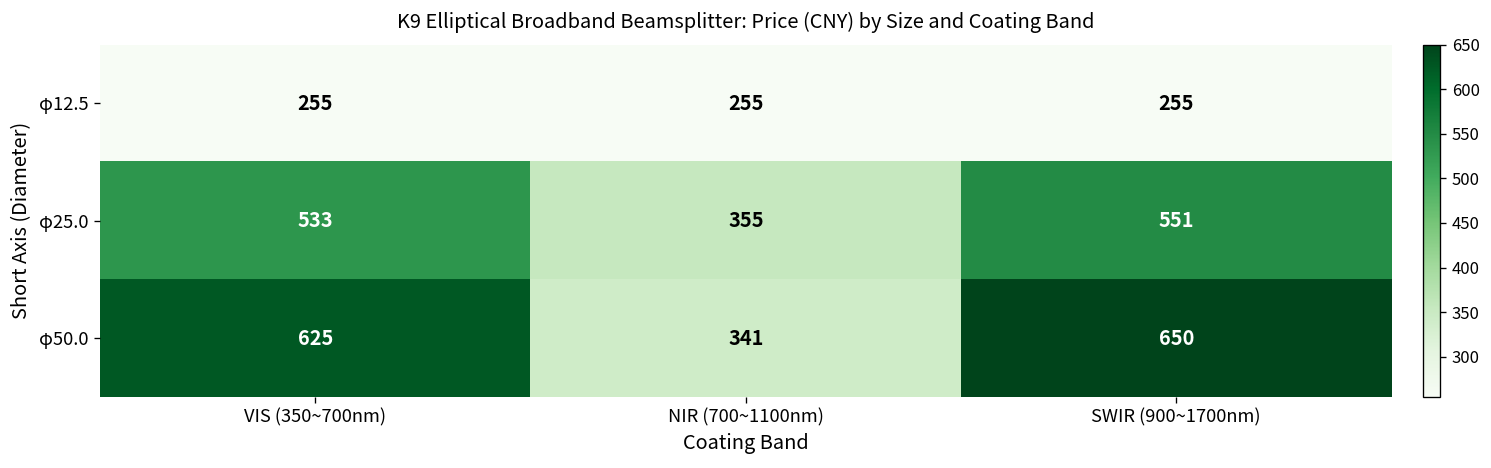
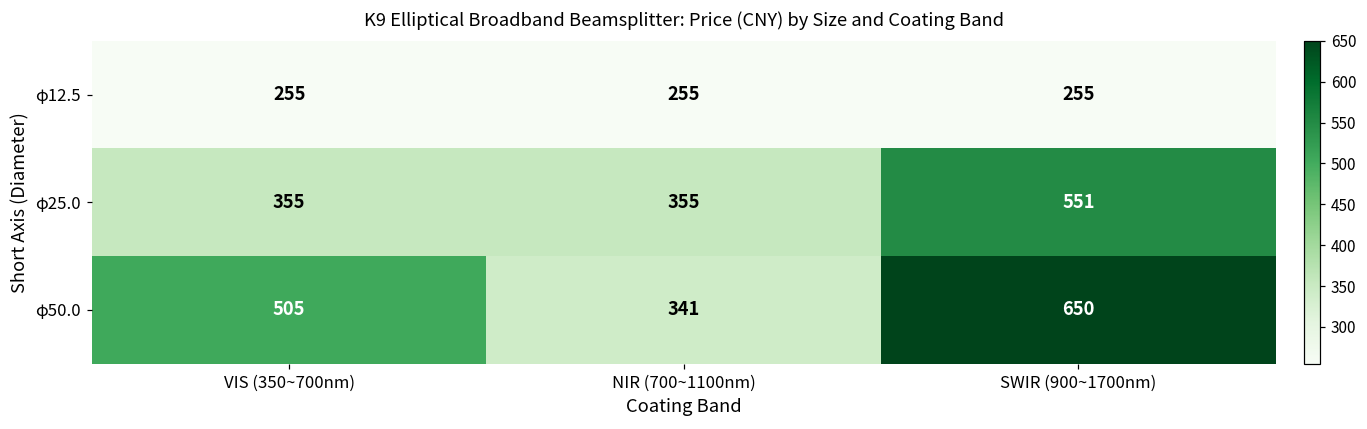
  {
    "φ12.5": {
      "VIS (350~700nm)": 255,
      "NIR (700~1100nm)": 255,
      "SWIR (900~1700nm)": 255
    },
    "φ25.0": {
-     "VIS (350~700nm)": 533,
+     "VIS (350~700nm)": 355,
      "NIR (700~1100nm)": 355,
      "SWIR (900~1700nm)": 551
    },
    "φ50.0": {
-     "VIS (350~700nm)": 625,
+     "VIS (350~700nm)": 505,
      "NIR (700~1100nm)": 341,
      "SWIR (900~1700nm)": 650
    }
  }
